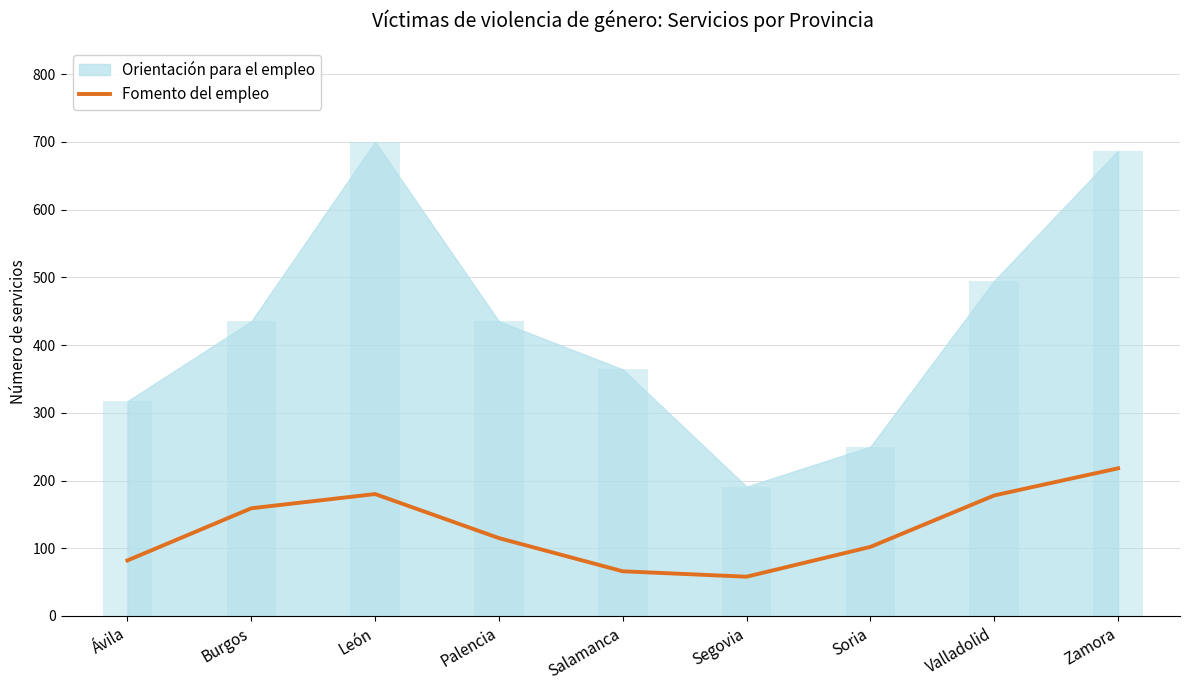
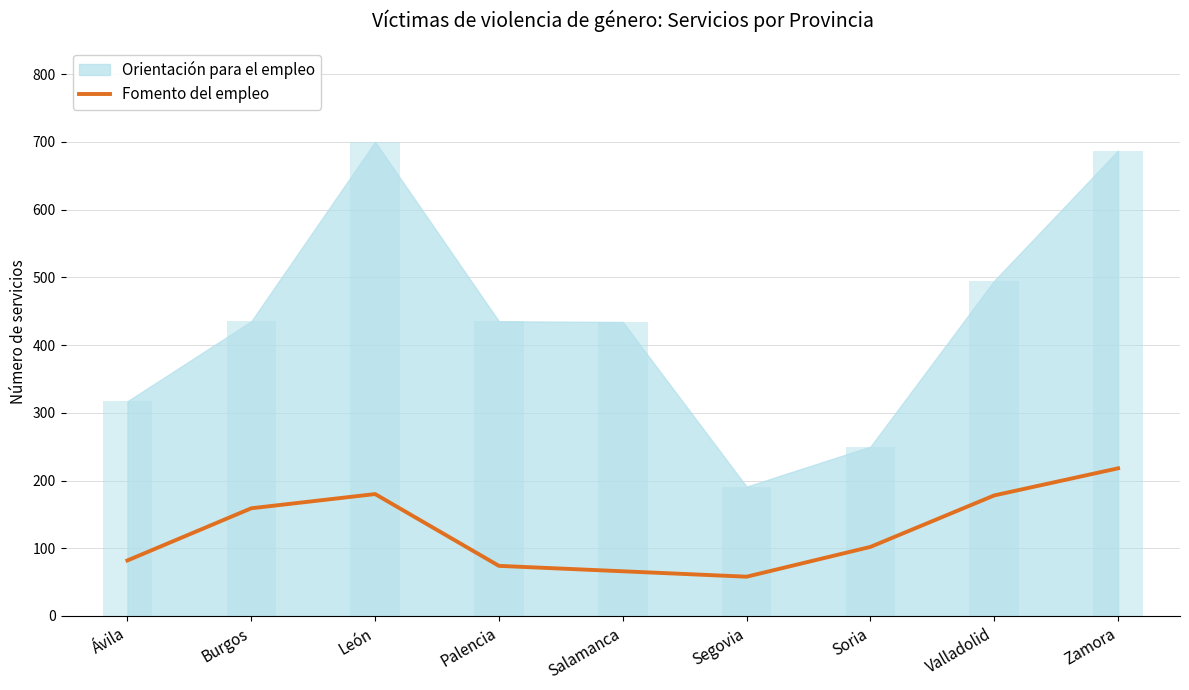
  {
    "Fomento del empleo": {
      "Ávila": 80,
      "Burgos": 160,
      "León": 180,
-     "Palencia": 120,
+     "Palencia": 70,
      "Salamanca": 70,
      "Segovia": 60,
      "Soria": 100,
      "Valladolid": 180,
      "Zamora": 220
    },
    "Orientación para el empleo": {
      "Ávila": 320,
      "Burgos": 440,
      "León": 700,
      "Palencia": 440,
-     "Salamanca": 360,
+     "Salamanca": 430,
      "Segovia": 190,
      "Soria": 250,
      "Valladolid": 500,
      "Zamora": 690
    }
  }
